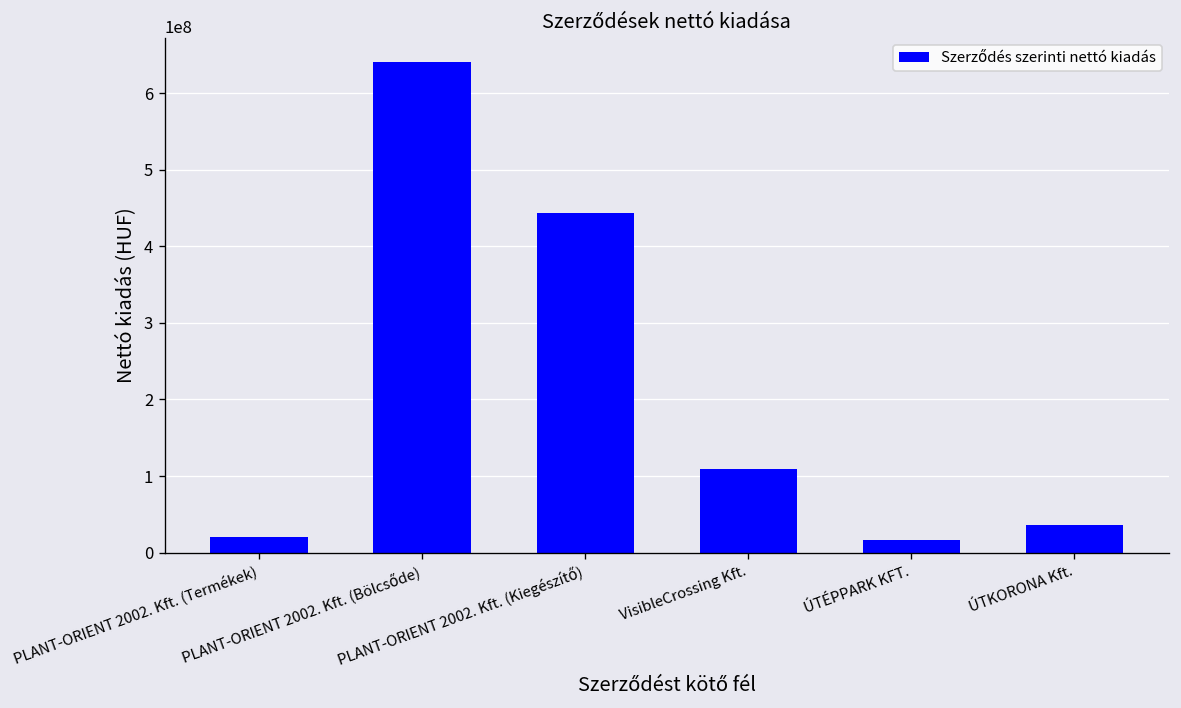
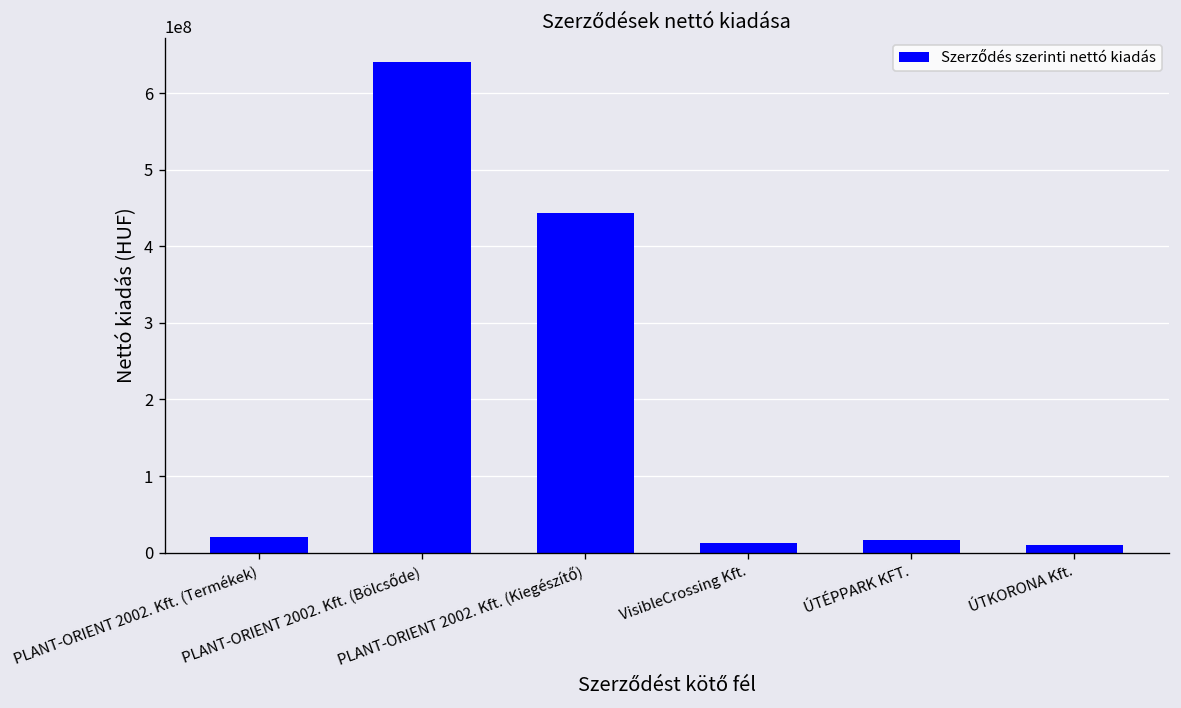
  {
    "PLANT-ORIENT 2002. Kft. (Termékek)": 20000000,
    "PLANT-ORIENT 2002. Kft. (Bölcsőde)": 640000000,
    "PLANT-ORIENT 2002. Kft. (Kiegészítő)": 440000000,
-   "VisibleCrossing Kft.": 110000000,
+   "VisibleCrossing Kft.": 10000000,
    "ÚTÉPPARK KFT.": 20000000,
-   "ÚTKORONA Kft.": 40000000
+   "ÚTKORONA Kft.": 10000000
  }
